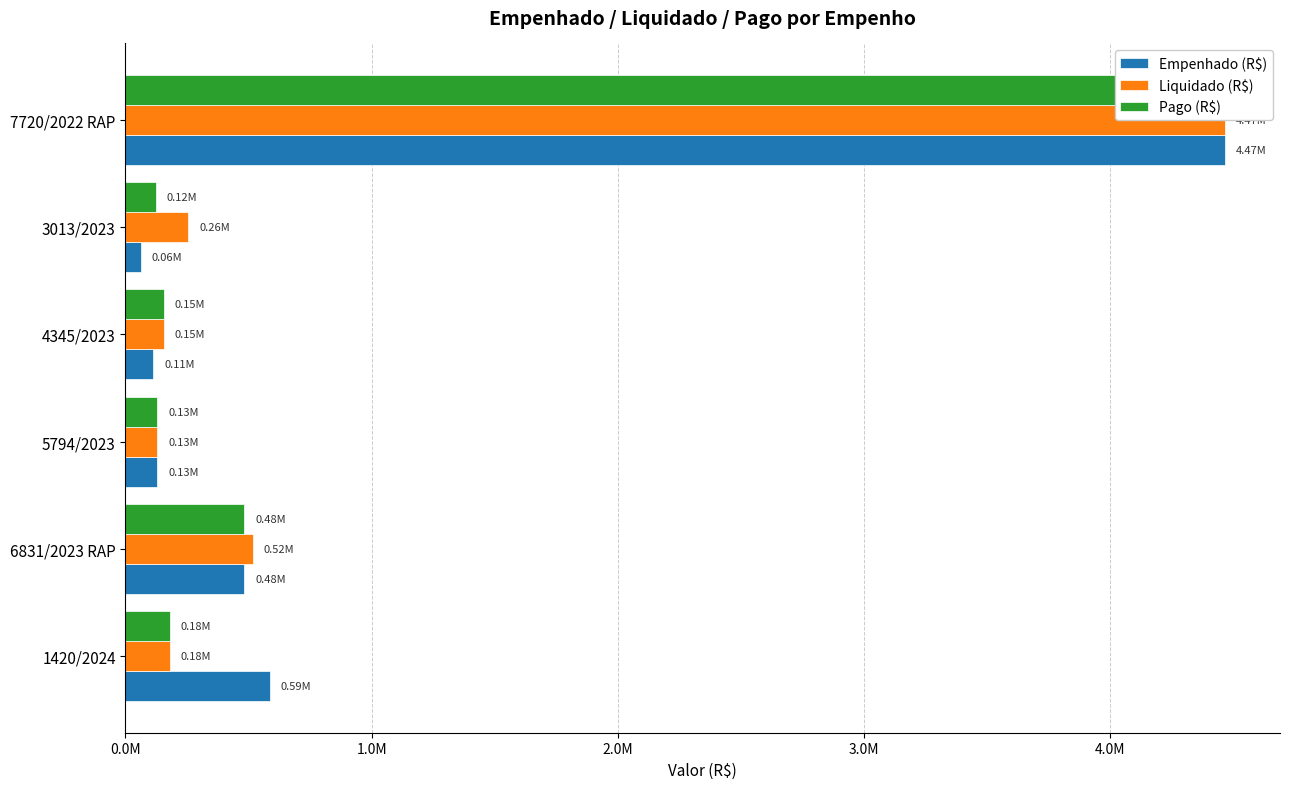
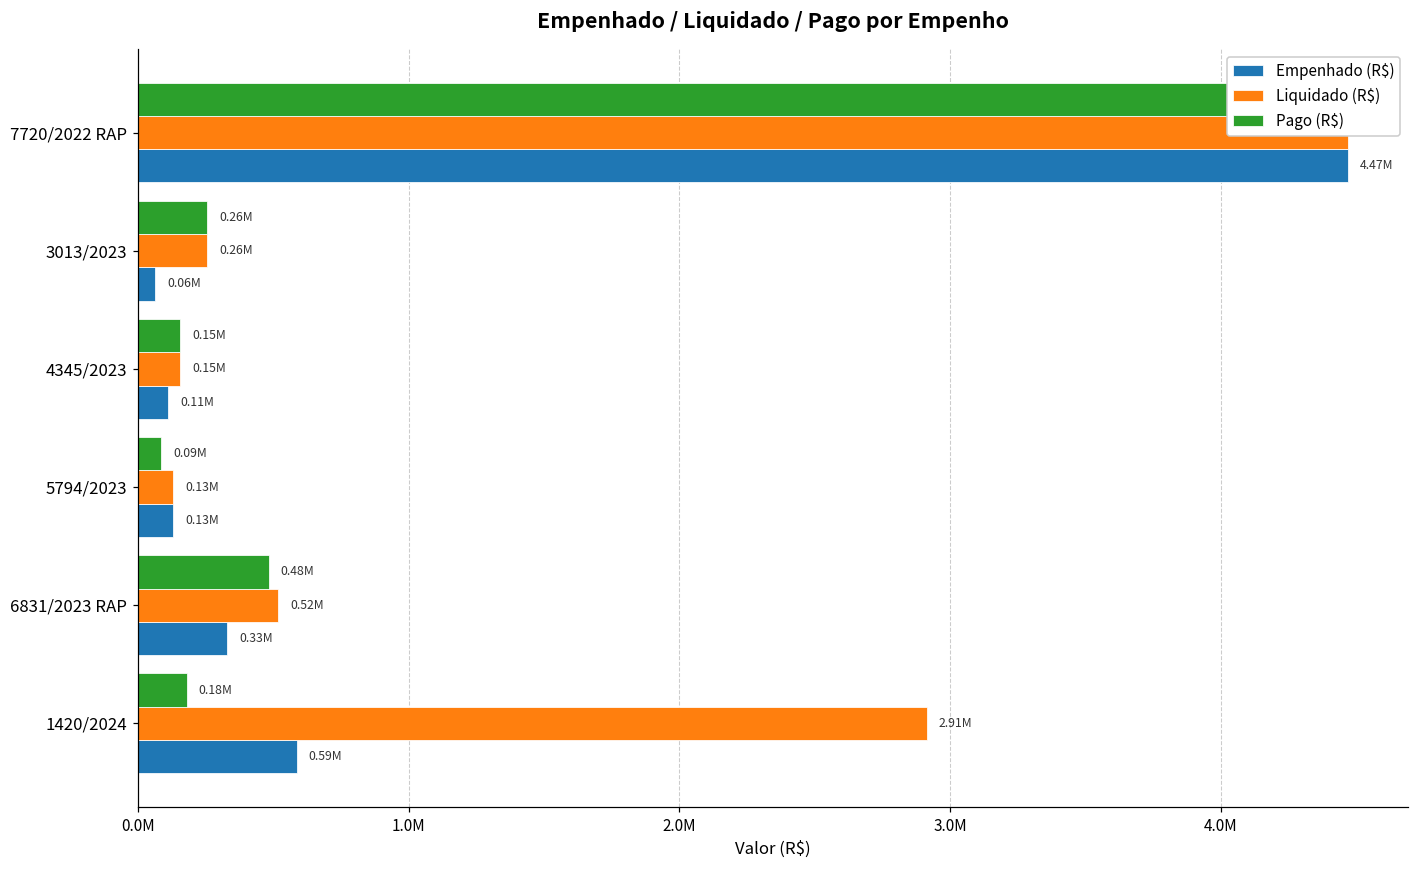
  {
    "Empenhado (R$)": {
      "7720/2022 RAP": "4.47M",
      "3013/2023": "0.06M",
      "4345/2023": "0.11M",
      "5794/2023": "0.13M",
-     "6831/2023 RAP": "0.48M",
+     "6831/2023 RAP": "0.33M",
      "1420/2024": "0.59M"
    },
    "Liquidado (R$)": {
      "3013/2023": "0.26M",
      "4345/2023": "0.15M",
      "5794/2023": "0.13M",
      "6831/2023 RAP": "0.52M",
-     "1420/2024": "0.18M"
+     "1420/2024": "2.91M"
    },
    "Pago (R$)": {
-     "3013/2023": "0.12M",
+     "3013/2023": "0.26M",
      "4345/2023": "0.15M",
-     "5794/2023": "0.13M",
+     "5794/2023": "0.09M",
      "6831/2023 RAP": "0.48M",
      "1420/2024": "0.18M"
    }
  }
